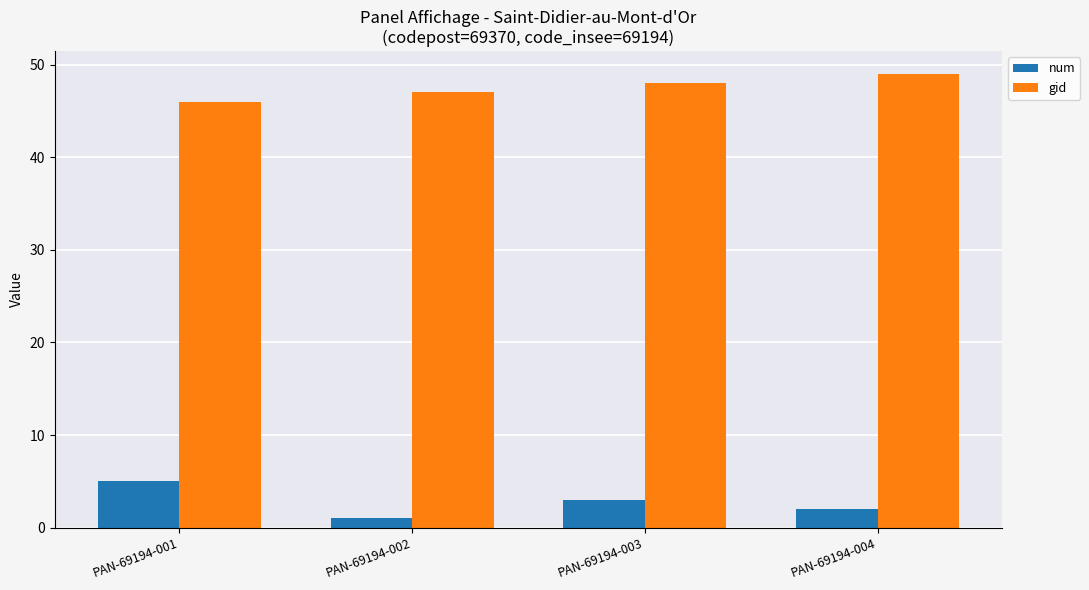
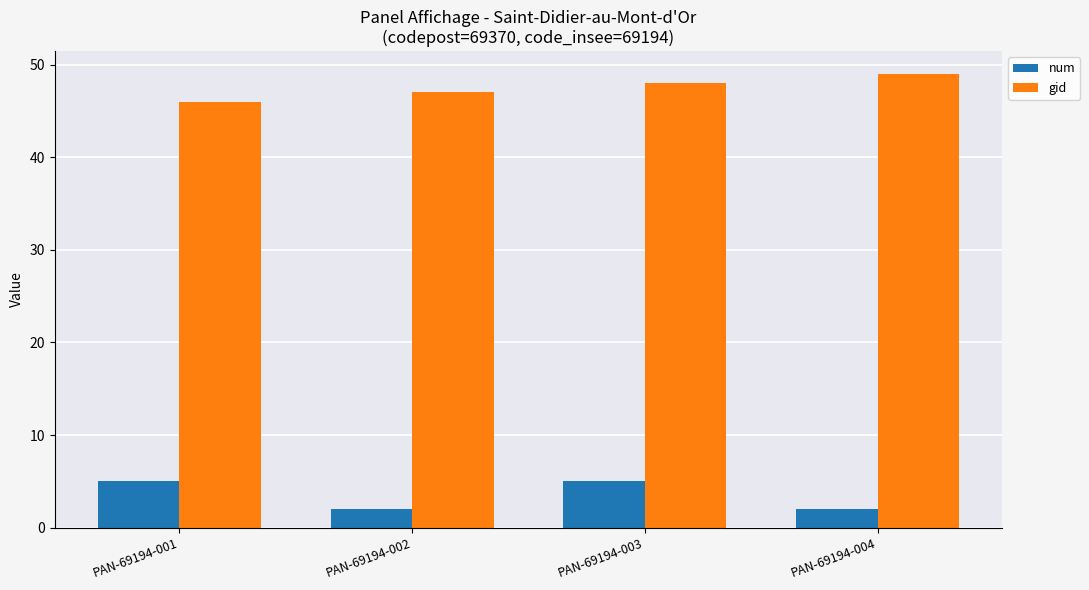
  {
    "num": {
      "PAN-69194-001": 5,
-     "PAN-69194-002": 1,
-     "PAN-69194-003": 3,
+     "PAN-69194-002": 2,
+     "PAN-69194-003": 5,
      "PAN-69194-004": 2
    },
    "gid": {
      "PAN-69194-001": 46,
      "PAN-69194-002": 47,
      "PAN-69194-003": 48,
      "PAN-69194-004": 49
    }
  }
